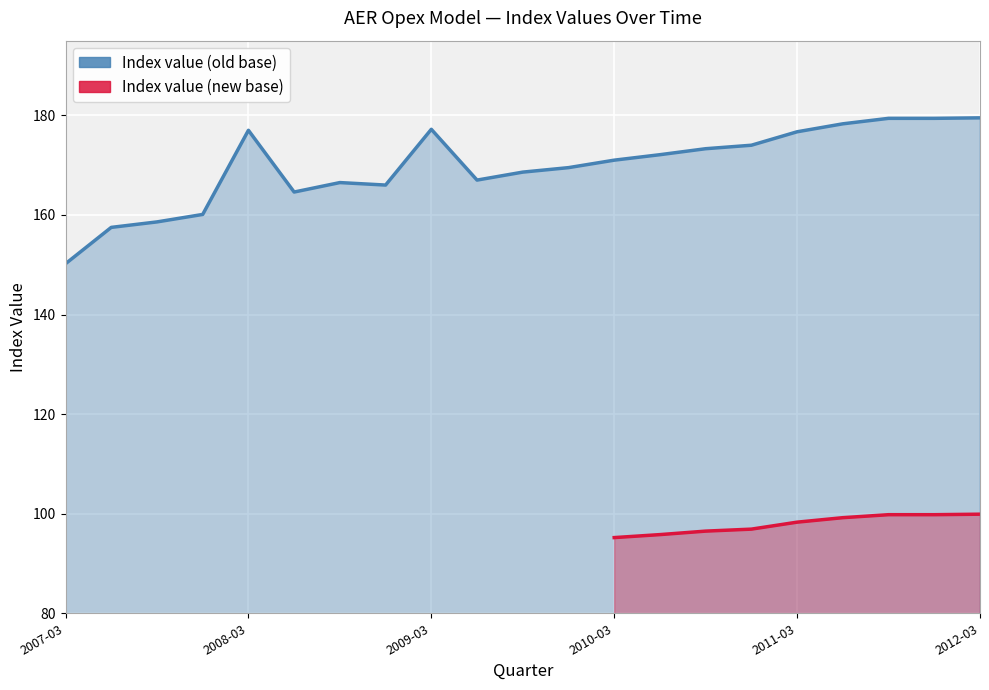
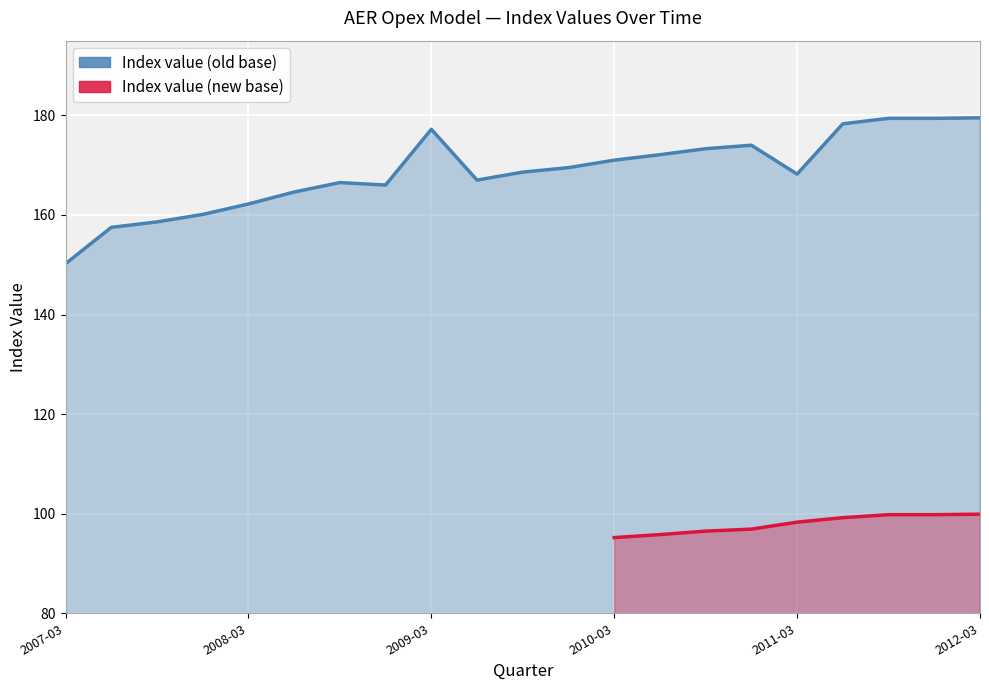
  {
    "Index value (old base)": {
      "2007-03": 150,
-     "2008-03": 177,
+     "2008-03": 162,
      "2009-03": 177,
      "2010-03": 171,
-     "2011-03": 177,
+     "2011-03": 168,
      "2012-03": 180
    },
    "Index value (new base)": {
      "2010-03": 95,
      "2011-03": 98,
      "2012-03": 100
    }
  }
